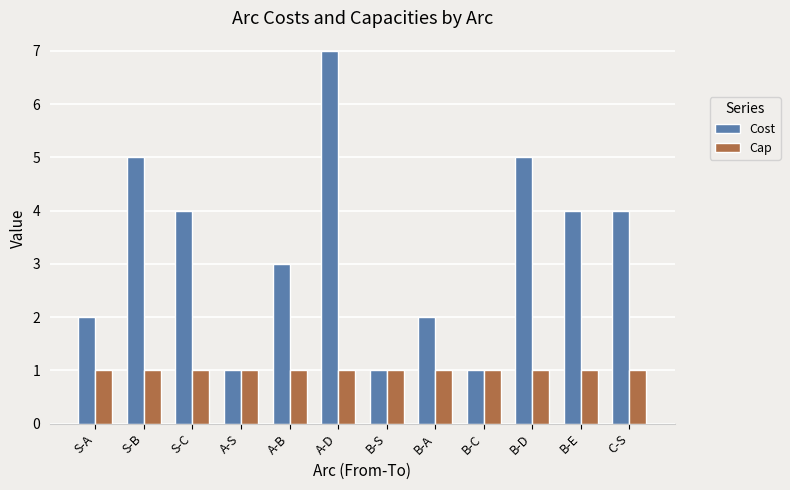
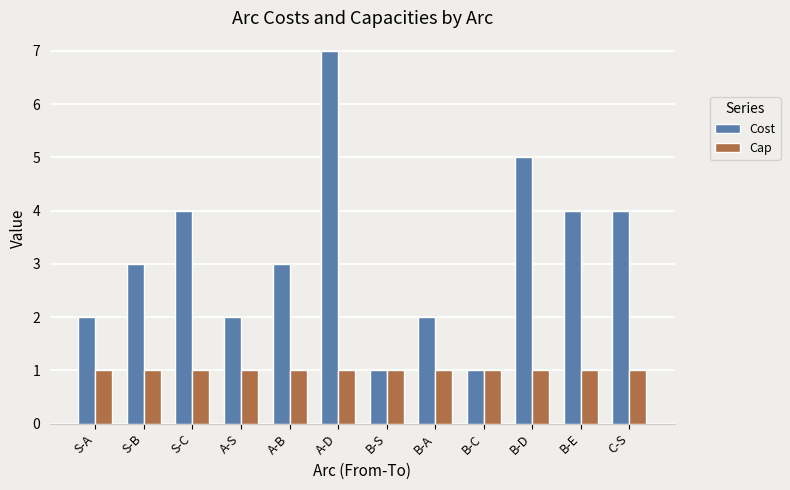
  {
    "Cost": {
      "S-A": 2,
-     "S-B": 5,
+     "S-B": 3,
      "S-C": 4,
-     "A-S": 1,
+     "A-S": 2,
      "A-B": 3,
      "A-D": 7,
      "B-S": 1,
      "B-A": 2,
      "B-C": 1,
      "B-D": 5,
      "B-E": 4,
      "C-S": 4
    },
    "Cap": {
      "S-A": 1,
      "S-B": 1,
      "S-C": 1,
      "A-S": 1,
      "A-B": 1,
      "A-D": 1,
      "B-S": 1,
      "B-A": 1,
      "B-C": 1,
      "B-D": 1,
      "B-E": 1,
      "C-S": 1
    }
  }
